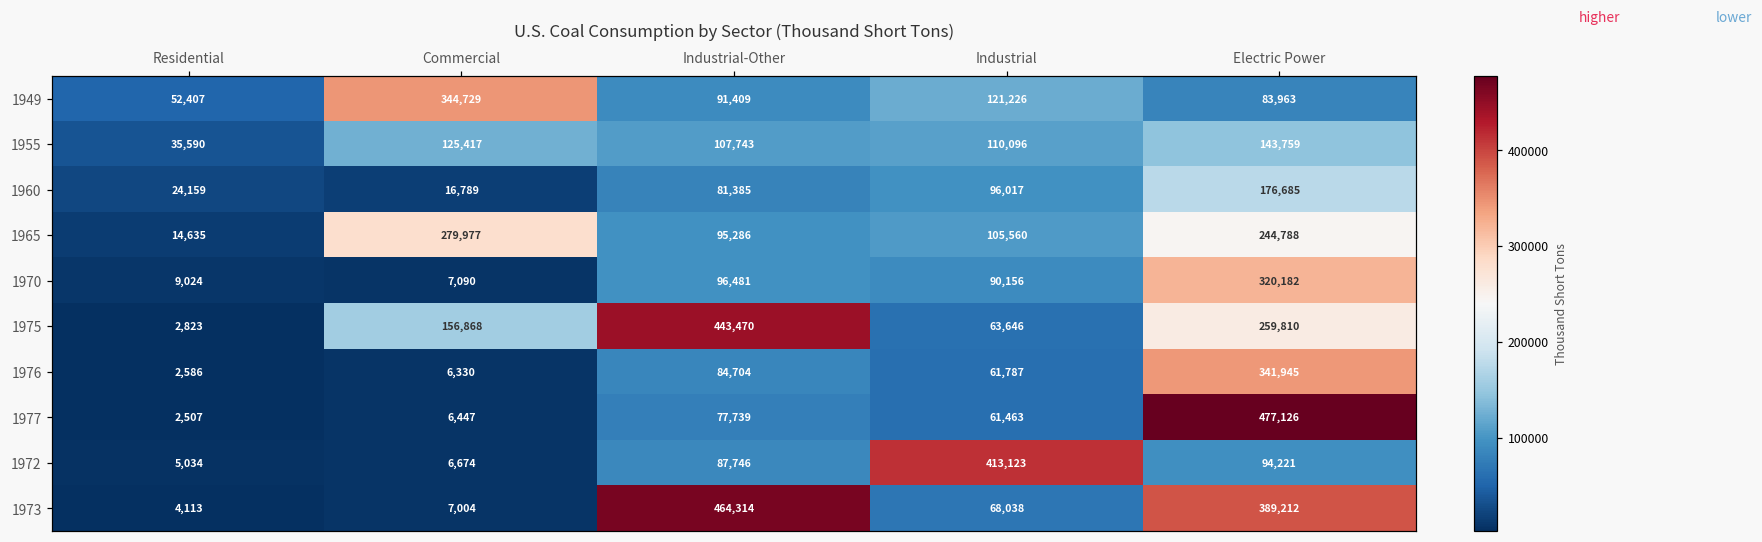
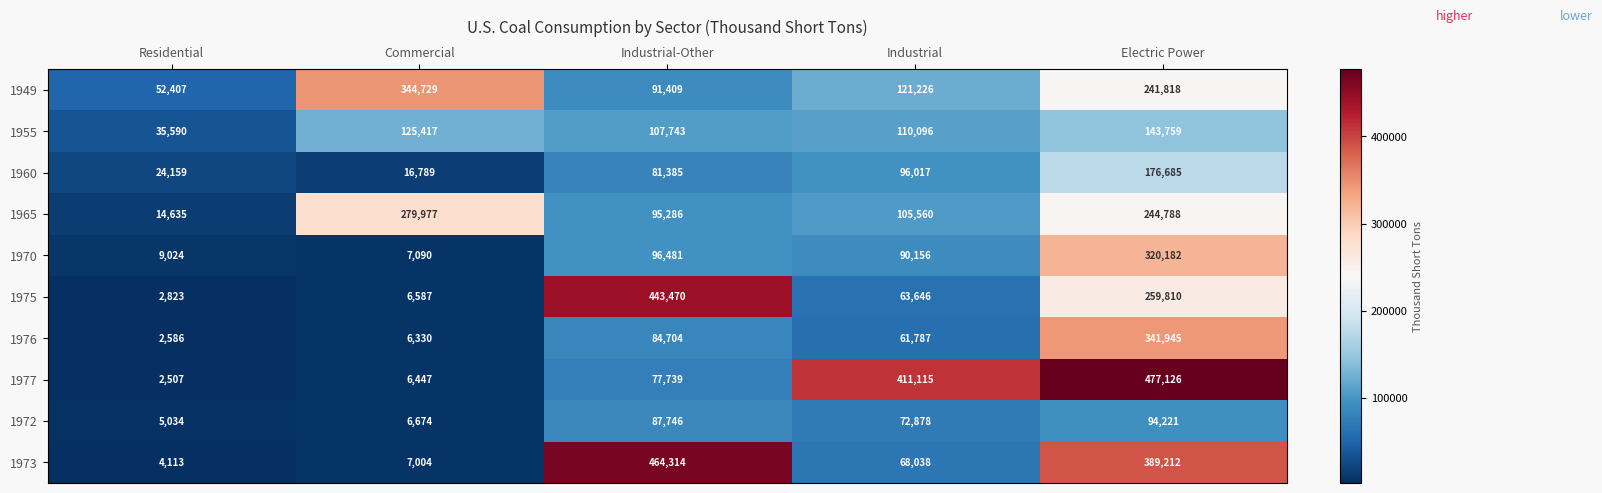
  {
    "1949": {
      "Residential": "52,407",
      "Commercial": "344,729",
      "Industrial-Other": "91,409",
      "Industrial": "121,226",
-     "Electric Power": "83,963"
+     "Electric Power": "241,818"
    },
    "1955": {
      "Residential": "35,590",
      "Commercial": "125,417",
      "Industrial-Other": "107,743",
      "Industrial": "110,096",
      "Electric Power": "143,759"
    },
    "1960": {
      "Residential": "24,159",
      "Commercial": "16,789",
      "Industrial-Other": "81,385",
      "Industrial": "96,017",
      "Electric Power": "176,685"
    },
    "1965": {
      "Residential": "14,635",
      "Commercial": "279,977",
      "Industrial-Other": "95,286",
      "Industrial": "105,560",
      "Electric Power": "244,788"
    },
    "1970": {
      "Residential": "9,024",
      "Commercial": "7,090",
      "Industrial-Other": "96,481",
      "Industrial": "90,156",
      "Electric Power": "320,182"
    },
    "1975": {
      "Residential": "2,823",
-     "Commercial": "156,868",
+     "Commercial": "6,587",
      "Industrial-Other": "443,470",
      "Industrial": "63,646",
      "Electric Power": "259,810"
    },
    "1976": {
      "Residential": "2,586",
      "Commercial": "6,330",
      "Industrial-Other": "84,704",
      "Industrial": "61,787",
      "Electric Power": "341,945"
    },
    "1977": {
      "Residential": "2,507",
      "Commercial": "6,447",
      "Industrial-Other": "77,739",
-     "Industrial": "61,463",
+     "Industrial": "411,115",
      "Electric Power": "477,126"
    },
    "1972": {
      "Residential": "5,034",
      "Commercial": "6,674",
      "Industrial-Other": "87,746",
-     "Industrial": "413,123",
+     "Industrial": "72,878",
      "Electric Power": "94,221"
    },
    "1973": {
      "Residential": "4,113",
      "Commercial": "7,004",
      "Industrial-Other": "464,314",
      "Industrial": "68,038",
      "Electric Power": "389,212"
    }
  }
